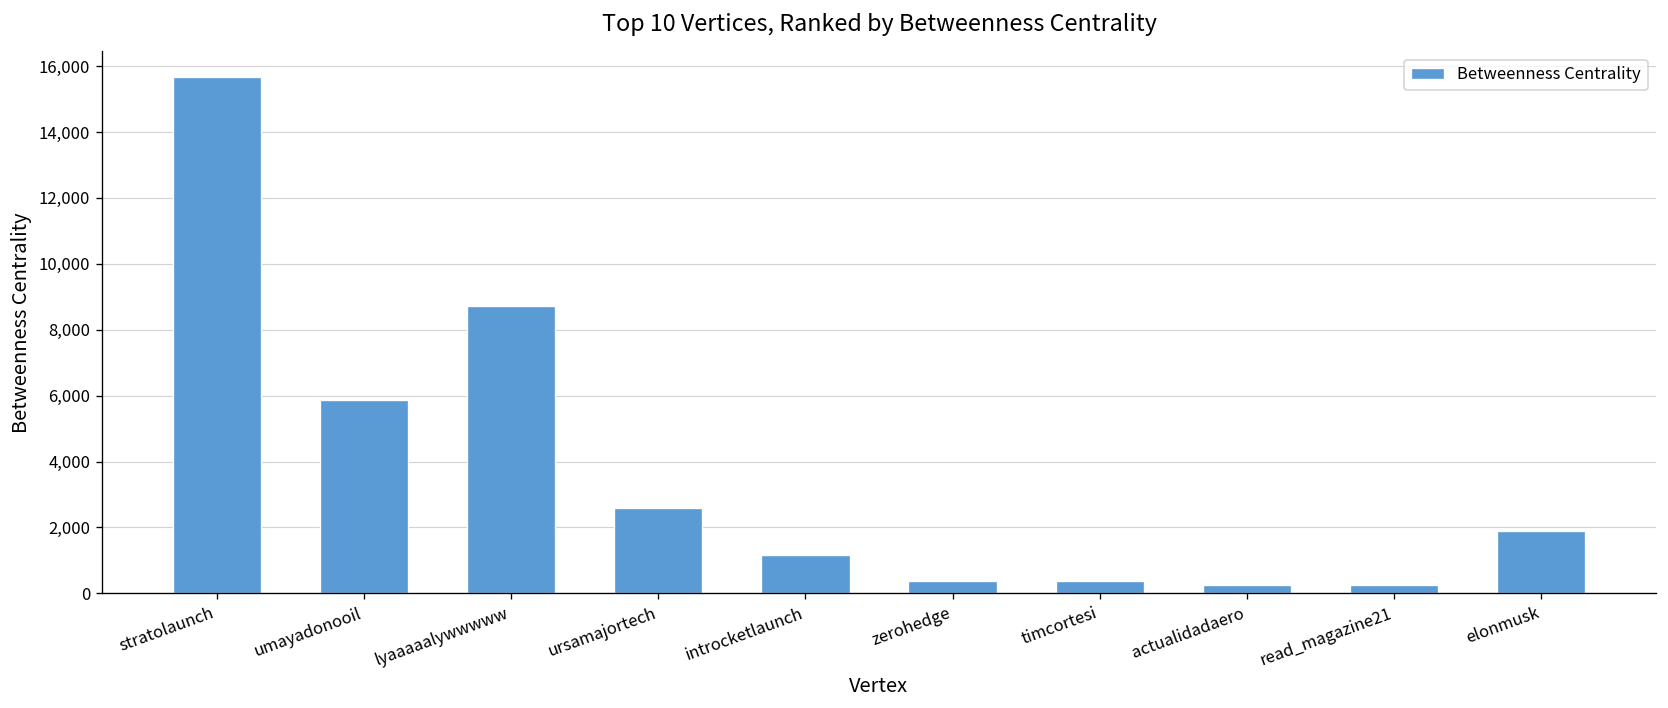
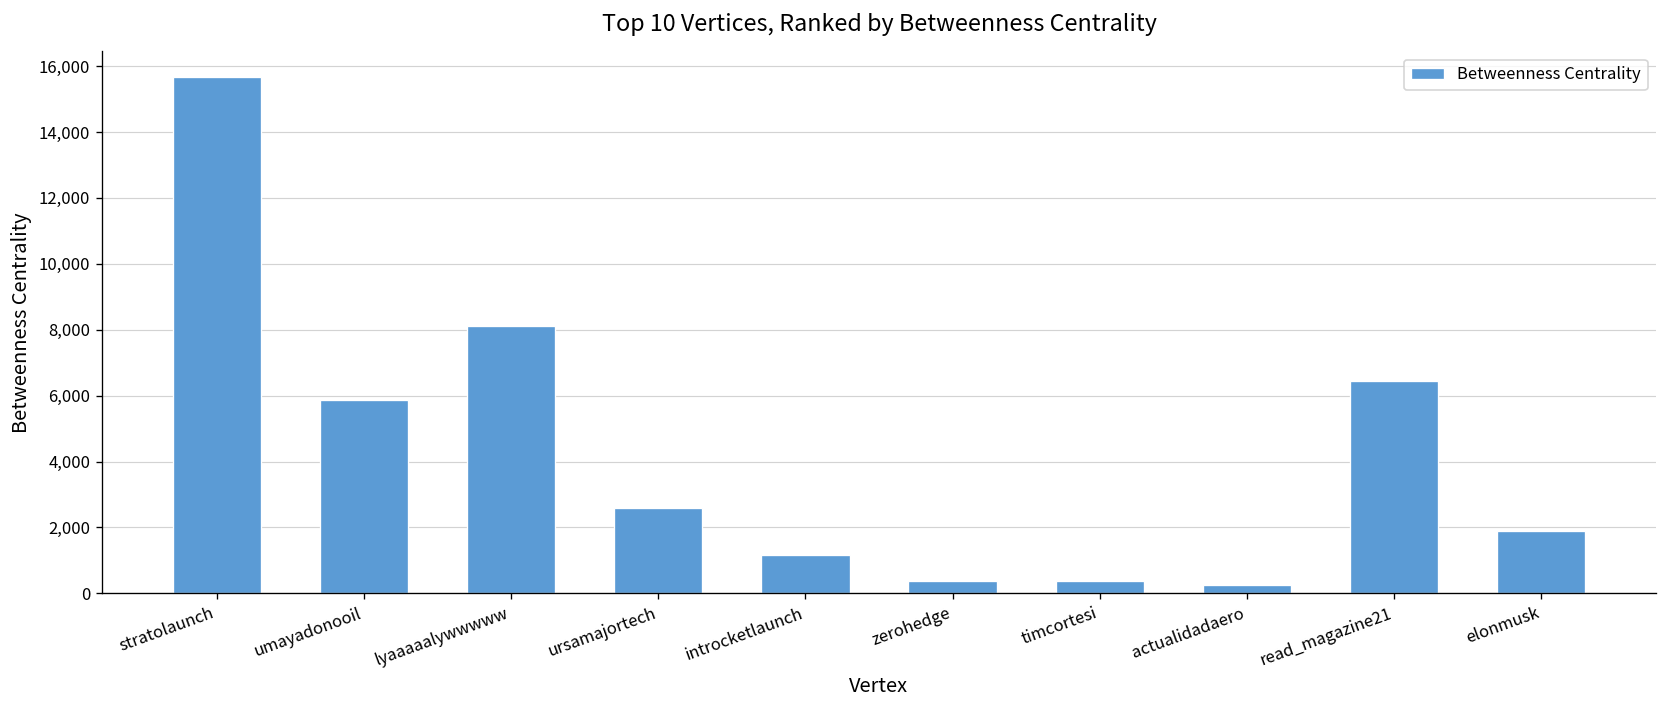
  {
    "stratolaunch": "15,700",
    "umayadonooil": "5,900",
-   "lyaaaaalywwwww": "8,700",
+   "lyaaaaalywwwww": "8,100",
    "ursamajortech": "2,600",
    "introcketlaunch": "1,200",
    "zerohedge": "400",
    "timcortesi": "400",
    "actualidadaero": "300",
-   "read_magazine21": "300",
+   "read_magazine21": "6,500",
    "elonmusk": "1,900"
  }
